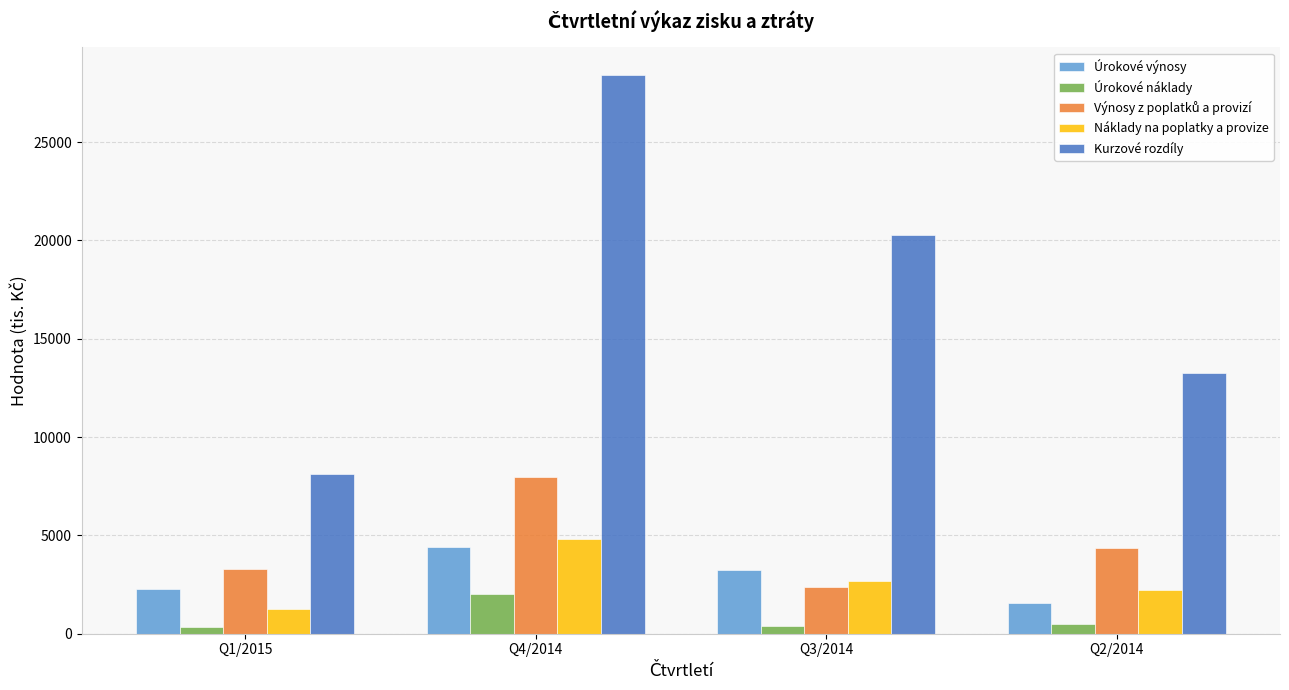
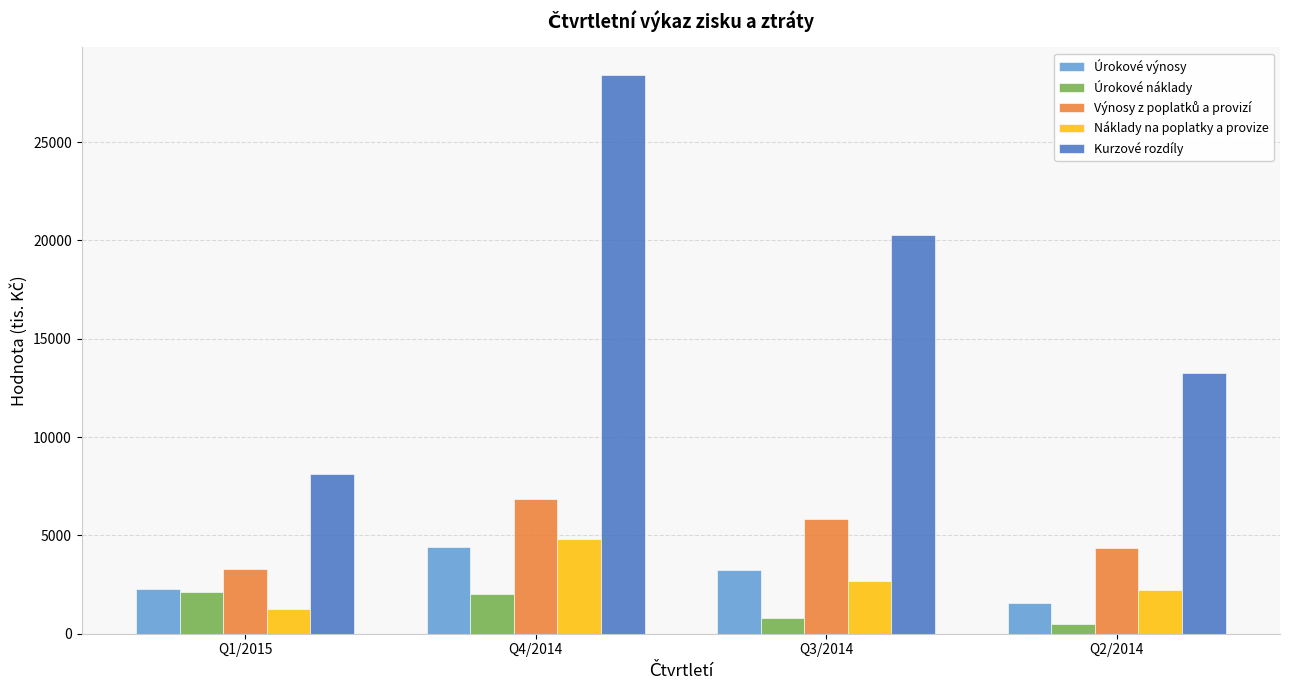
  {
    "Úrokové náklady": {
-     "Q1/2015": 300,
+     "Q1/2015": 2100,
      "Q4/2014": 2000,
-     "Q3/2014": 400,
+     "Q3/2014": 800,
      "Q2/2014": 500
    },
    "Výnosy z poplatků a provizí": {
      "Q1/2015": 3300,
-     "Q4/2014": 8000,
-     "Q3/2014": 2400,
+     "Q4/2014": 6800,
+     "Q3/2014": 5900,
      "Q2/2014": 4400
    },
    "Náklady na poplatky a provize": {
      "Q1/2015": 1200,
      "Q4/2014": 4800,
      "Q3/2014": 2700,
      "Q2/2014": 2200
    }
  }
